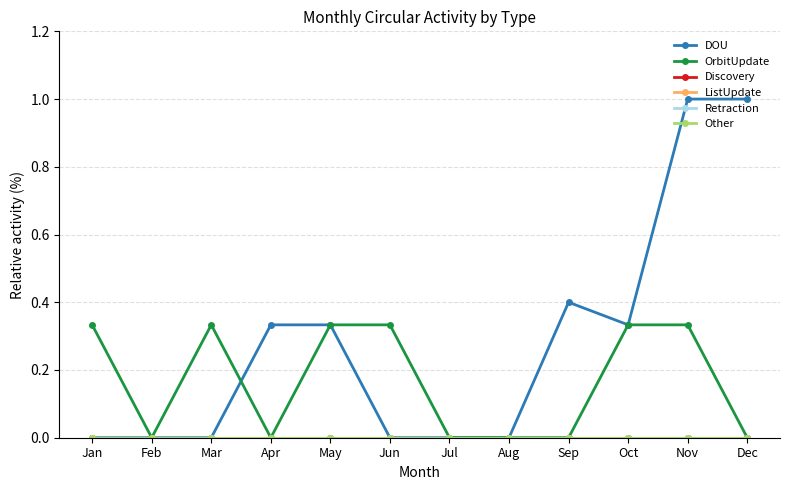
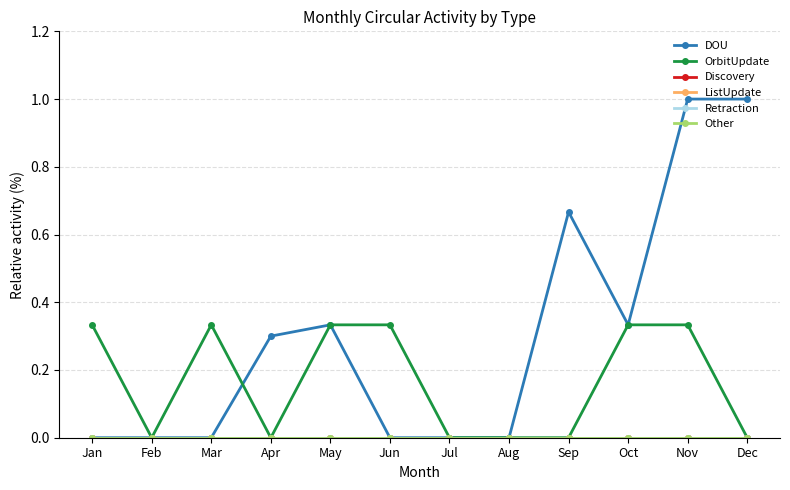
  {
    "DOU": {
-     "Apr": 0.33,
-     "Sep": 0.40,
+     "Apr": 0.30,
+     "Sep": 0.67,
      "Nov": 1.00,
      "Dec": 1.00
    },
    "OrbitUpdate": {
      "Jan": 0.33,
      "Mar": 0.33,
      "Jun": 0.33,
      "Nov": 0.33
    },
    "Other": {
      "May": 0.00,
      "Oct": 0.00,
      "Nov": 0.00
    }
  }
